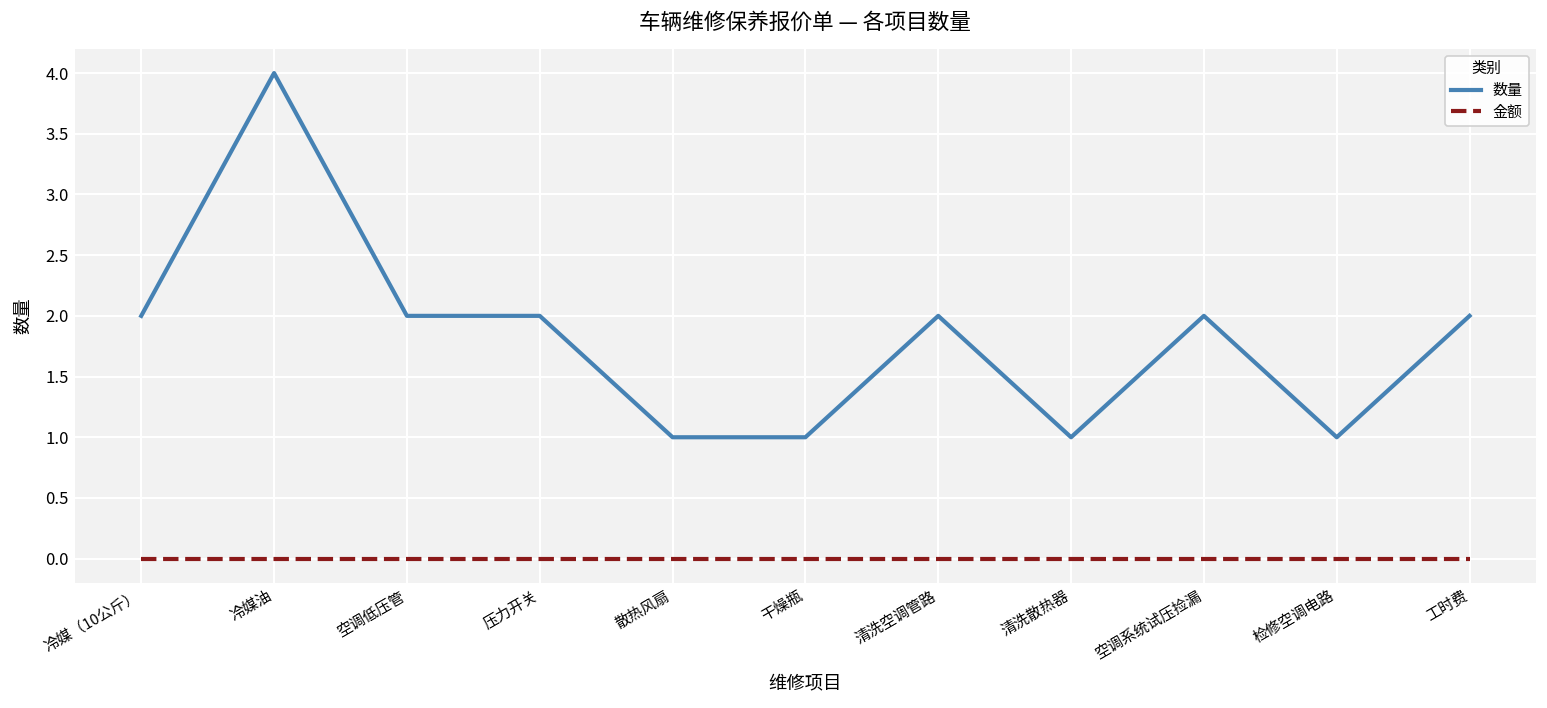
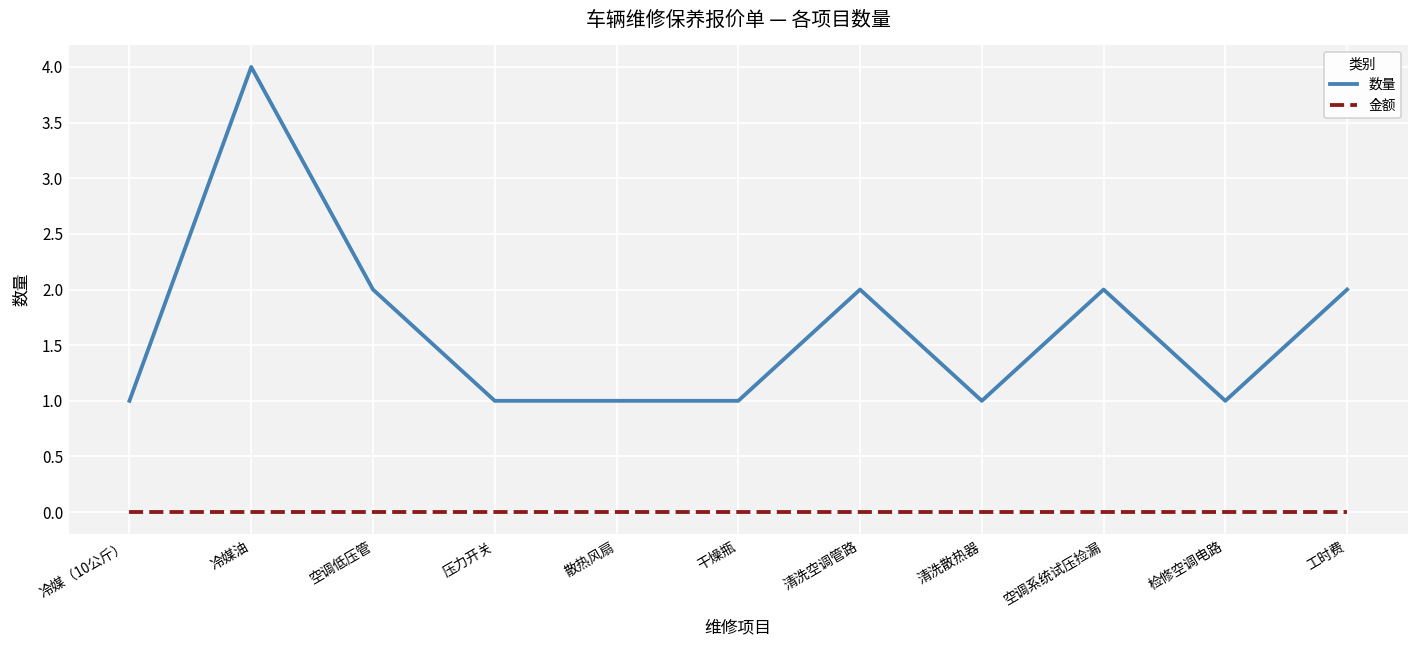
  {
    "数量": {
-     "冷媒（10公斤）": 2,
+     "冷媒（10公斤）": 1,
      "冷媒油": 4,
      "空调低压管": 2,
-     "压力开关": 2,
+     "压力开关": 1,
      "散热风扇": 1,
      "干燥瓶": 1,
      "清洗空调管路": 2,
      "清洗散热器": 1,
      "空调系统试压捡漏": 2,
      "检修空调电路": 1,
      "工时费": 2
    },
    "金额": {
      "冷媒（10公斤）": 0,
      "冷媒油": 0,
      "空调低压管": 0,
      "压力开关": 0,
      "散热风扇": 0,
      "干燥瓶": 0,
      "清洗空调管路": 0,
      "清洗散热器": 0,
      "空调系统试压捡漏": 0,
      "检修空调电路": 0,
      "工时费": 0
    }
  }
